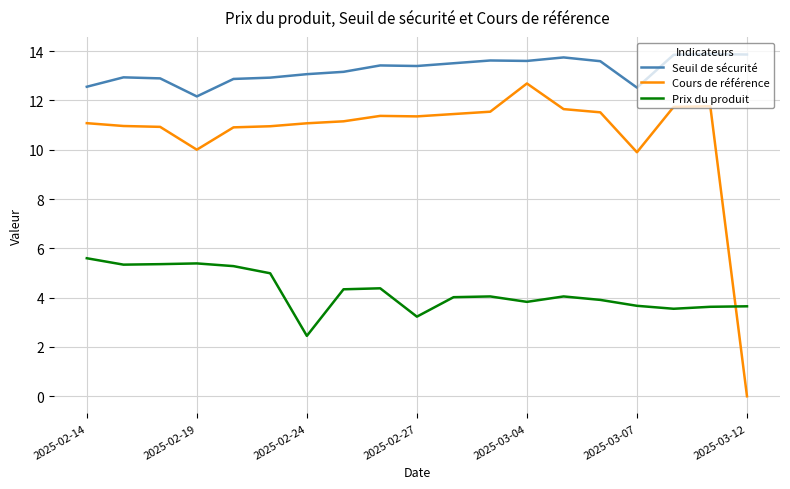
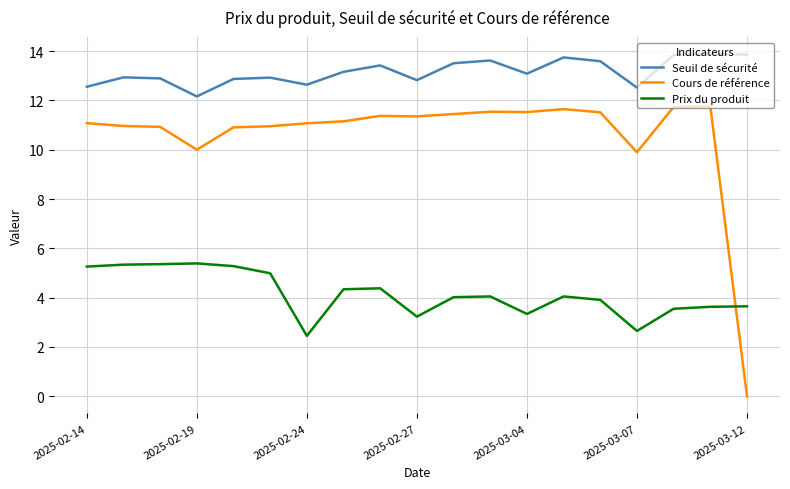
  {
    "Seuil de sécurité": {
      "2025-02-14": 12.6,
      "2025-02-19": 12.2,
-     "2025-02-24": 13.1,
-     "2025-02-27": 13.4,
-     "2025-03-04": 13.6
+     "2025-02-24": 12.6,
+     "2025-02-27": 12.8,
+     "2025-03-04": 13.1
    },
    "Cours de référence": {
      "2025-02-14": 11.1,
      "2025-02-19": 10.0,
      "2025-02-24": 11.1,
      "2025-02-27": 11.4,
-     "2025-03-04": 12.7,
+     "2025-03-04": 11.5,
      "2025-03-07": 9.9,
      "2025-03-12": 0.0
    },
    "Prix du produit": {
-     "2025-02-14": 5.6,
+     "2025-02-14": 5.3,
      "2025-02-19": 5.4,
      "2025-02-24": 2.5,
      "2025-02-27": 3.2,
-     "2025-03-04": 3.8,
-     "2025-03-07": 3.7,
+     "2025-03-04": 3.3,
+     "2025-03-07": 2.7,
      "2025-03-12": 3.7
    }
  }
